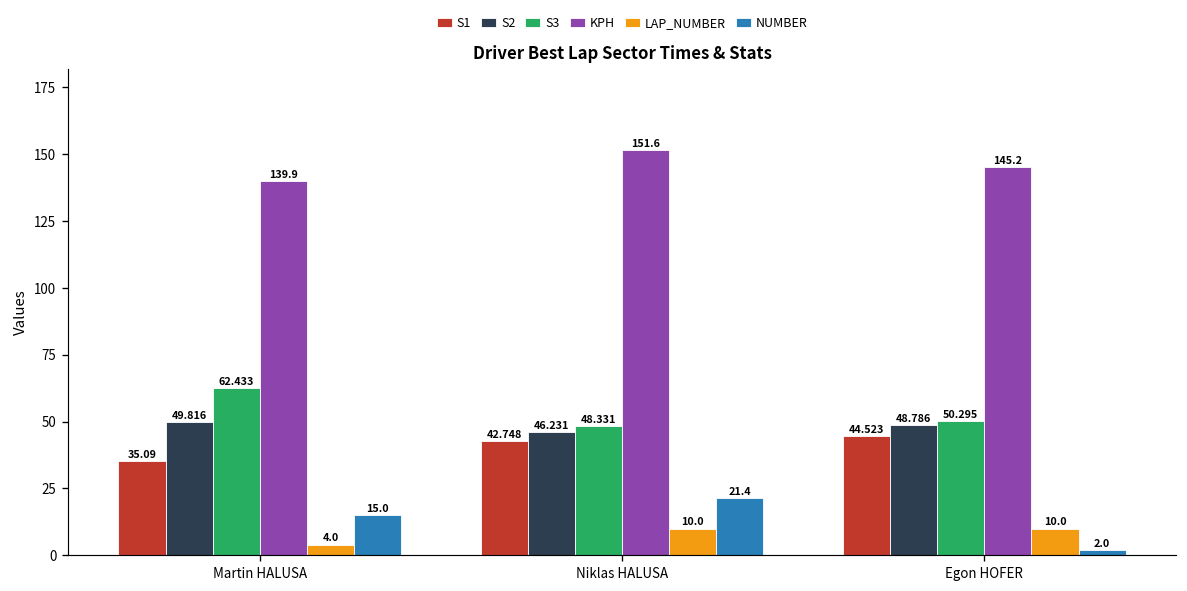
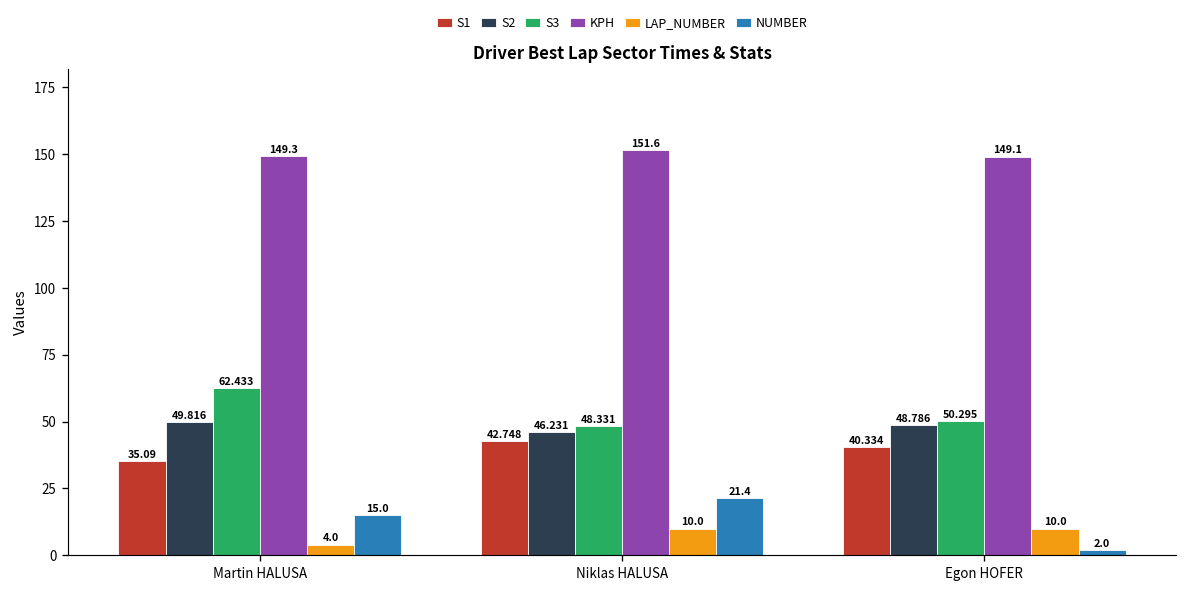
  {
    "S1": {
      "Martin HALUSA": 35.09,
      "Niklas HALUSA": 42.748,
-     "Egon HOFER": 44.523
+     "Egon HOFER": 40.334
    },
    "S2": {
      "Martin HALUSA": 49.816,
      "Niklas HALUSA": 46.231,
      "Egon HOFER": 48.786
    },
    "S3": {
      "Martin HALUSA": 62.433,
      "Niklas HALUSA": 48.331,
      "Egon HOFER": 50.295
    },
    "KPH": {
-     "Martin HALUSA": 139.9,
+     "Martin HALUSA": 149.3,
      "Niklas HALUSA": 151.6,
-     "Egon HOFER": 145.2
+     "Egon HOFER": 149.1
    },
    "LAP_NUMBER": {
      "Martin HALUSA": 4.0,
      "Niklas HALUSA": 10.0,
      "Egon HOFER": 10.0
    },
    "NUMBER": {
      "Martin HALUSA": 15.0,
      "Niklas HALUSA": 21.4,
      "Egon HOFER": 2.0
    }
  }
